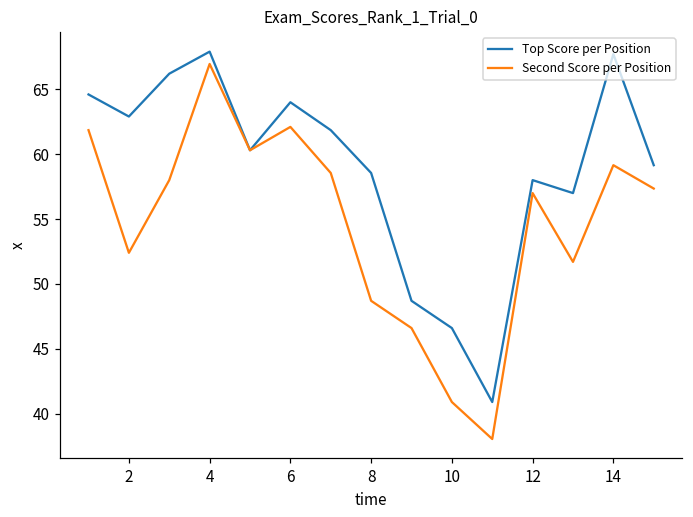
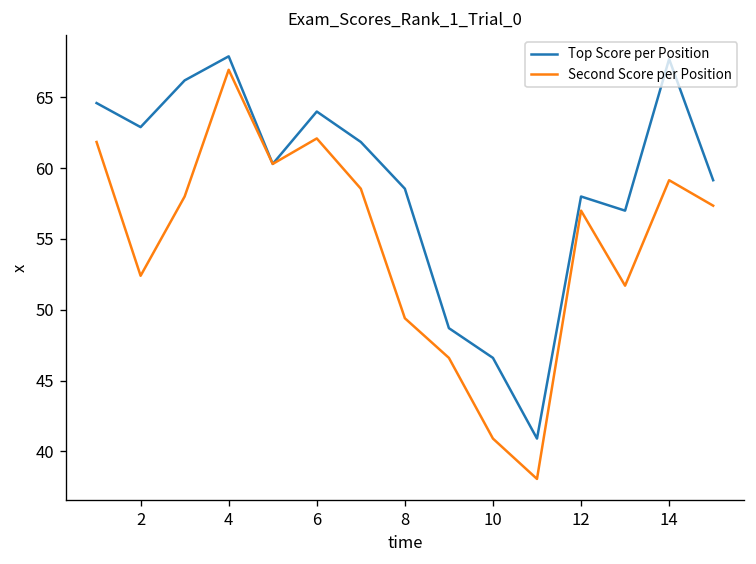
  {
    "Top Score per Position": {
      "2": 62.9,
      "4": 67.9,
      "6": 64.0,
      "8": 58.6,
      "10": 46.6,
      "12": 58.0
    },
    "Second Score per Position": {
      "2": 52.4,
      "4": 67.0,
      "6": 62.1,
-     "8": 48.7,
+     "8": 49.4,
      "10": 40.9,
      "12": 57.0,
      "14": 59.2
    }
  }
